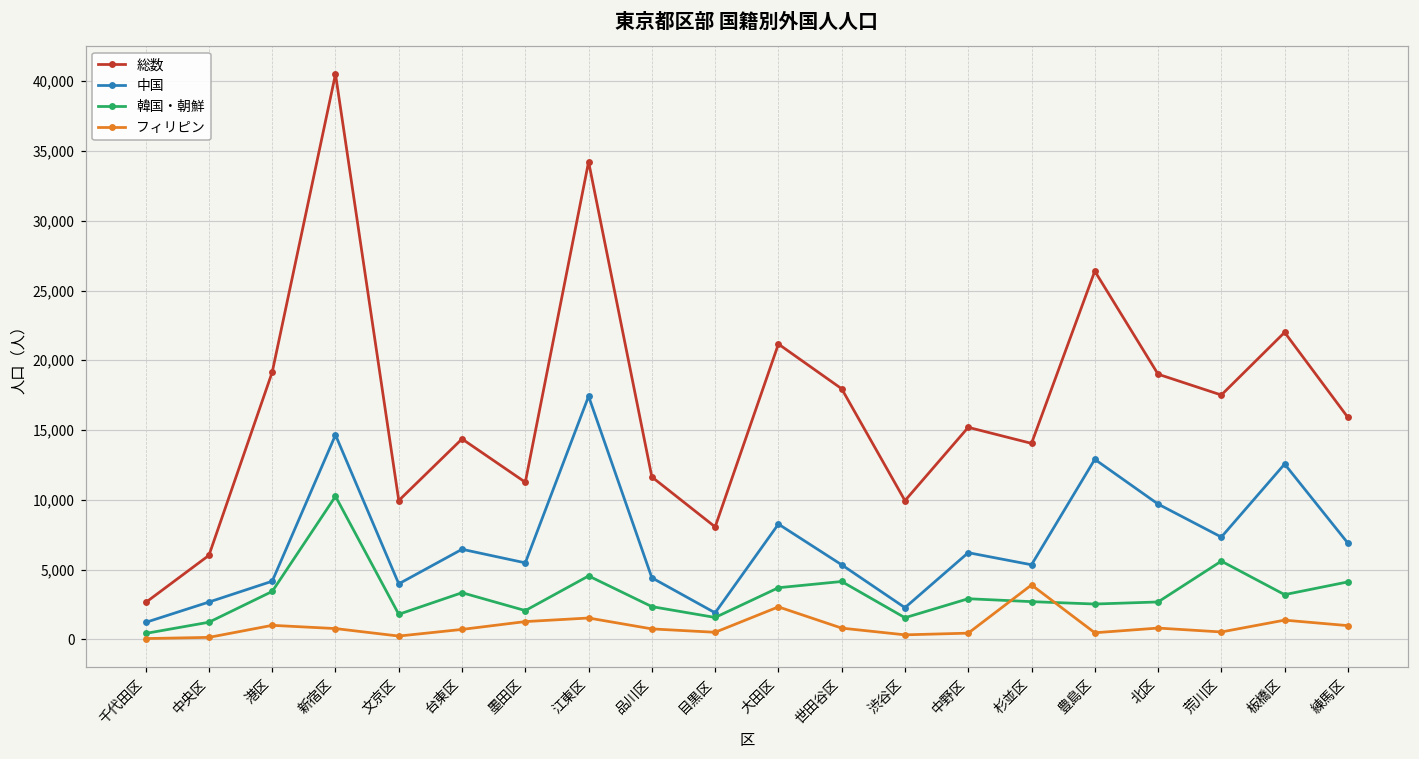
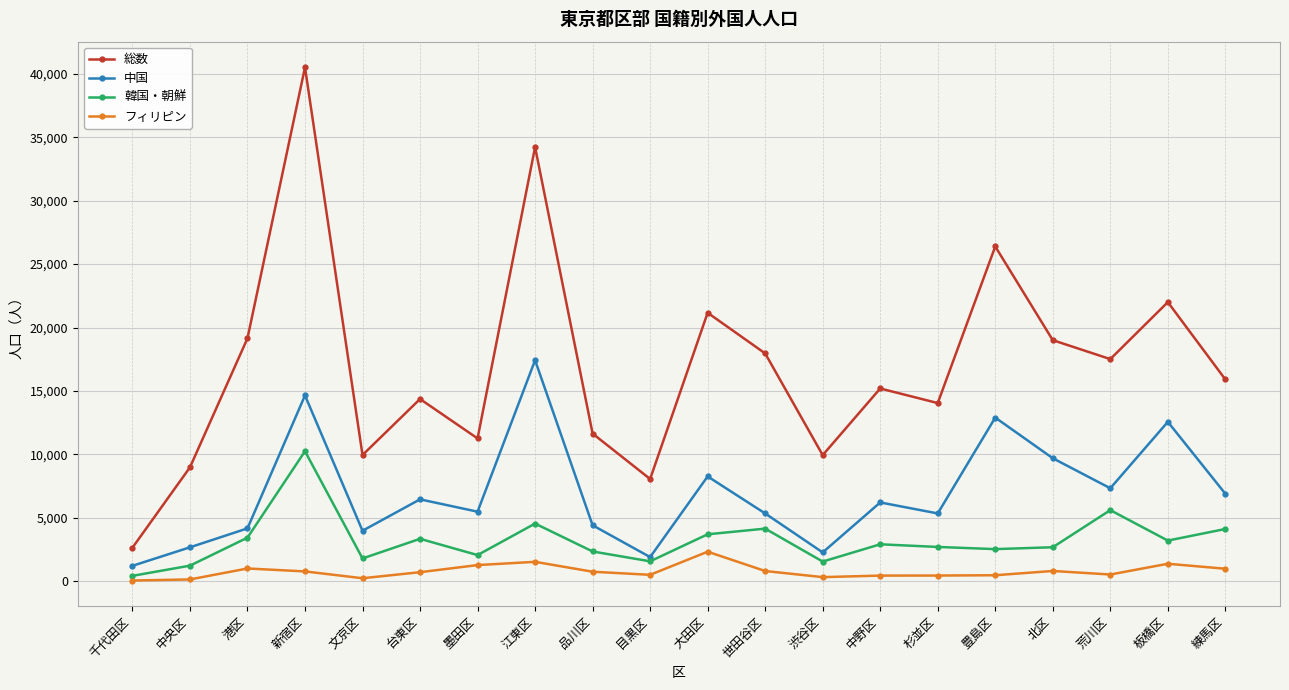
  {
    "総数": {
      "千代田区": "2,600",
-     "中央区": "6,000",
+     "中央区": "9,000",
      "港区": "19,100",
      "新宿区": "40,500",
      "文京区": "9,900",
      "台東区": "14,400",
      "墨田区": "11,300",
      "江東区": "34,200",
      "品川区": "11,600",
      "目黒区": "8,100",
      "大田区": "21,200",
      "世田谷区": "18,000",
      "渋谷区": "9,900",
      "中野区": "15,200",
      "杉並区": "14,000",
      "豊島区": "26,400",
      "北区": "19,000",
      "荒川区": "17,500",
      "板橋区": "22,000",
      "練馬区": "15,900"
    },
    "中国": {
      "千代田区": "1,200",
      "中央区": "2,700",
      "港区": "4,200",
      "新宿区": "14,600",
      "文京区": "4,000",
      "台東区": "6,500",
      "墨田区": "5,500",
      "江東区": "17,400",
      "品川区": "4,400",
      "目黒区": "1,900",
      "大田区": "8,300",
      "世田谷区": "5,300",
      "渋谷区": "2,300",
      "中野区": "6,200",
      "杉並区": "5,300",
      "豊島区": "12,900",
      "北区": "9,700",
      "荒川区": "7,300",
      "板橋区": "12,600",
      "練馬区": "6,900"
    },
    "韓国・朝鮮": {
      "千代田区": "400",
      "中央区": "1,200",
      "港区": "3,400",
      "新宿区": "10,200",
      "文京区": "1,800",
      "台東区": "3,300",
      "墨田区": "2,100",
      "江東区": "4,500",
      "品川区": "2,300",
      "目黒区": "1,600",
      "大田区": "3,700",
      "世田谷区": "4,100",
      "渋谷区": "1,500",
      "中野区": "2,900",
      "杉並区": "2,700",
      "豊島区": "2,500",
      "北区": "2,700",
      "荒川区": "5,600",
      "板橋区": "3,200",
      "練馬区": "4,100"
    },
    "フィリピン": {
      "千代田区": "100",
      "中央区": "100",
      "港区": "1,000",
      "新宿区": "800",
      "文京区": "200",
      "台東区": "700",
      "墨田区": "1,300",
      "江東区": "1,500",
      "品川区": "700",
      "目黒区": "500",
      "大田区": "2,300",
      "世田谷区": "800",
      "渋谷区": "300",
      "中野区": "400",
-     "杉並区": "3,900",
+     "杉並区": "400",
      "豊島区": "500",
      "北区": "800",
      "荒川区": "500",
      "板橋区": "1,400",
      "練馬区": "1,000"
    }
  }
